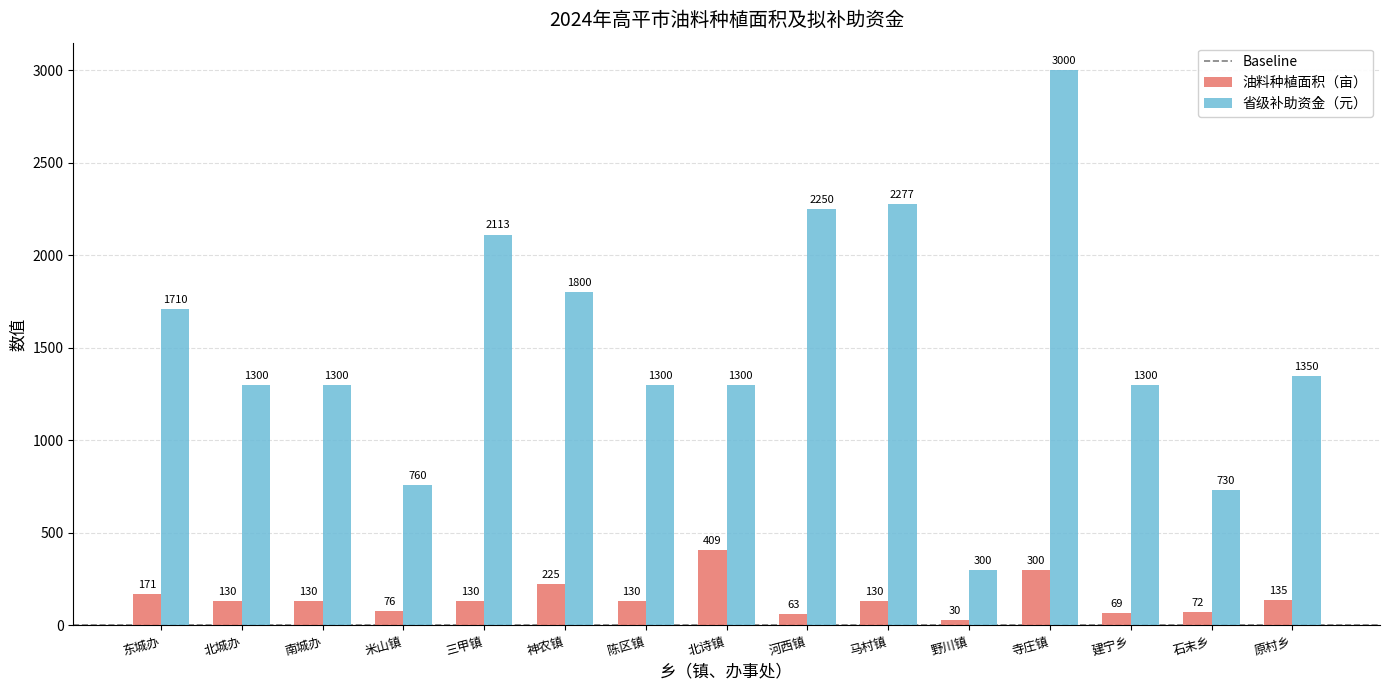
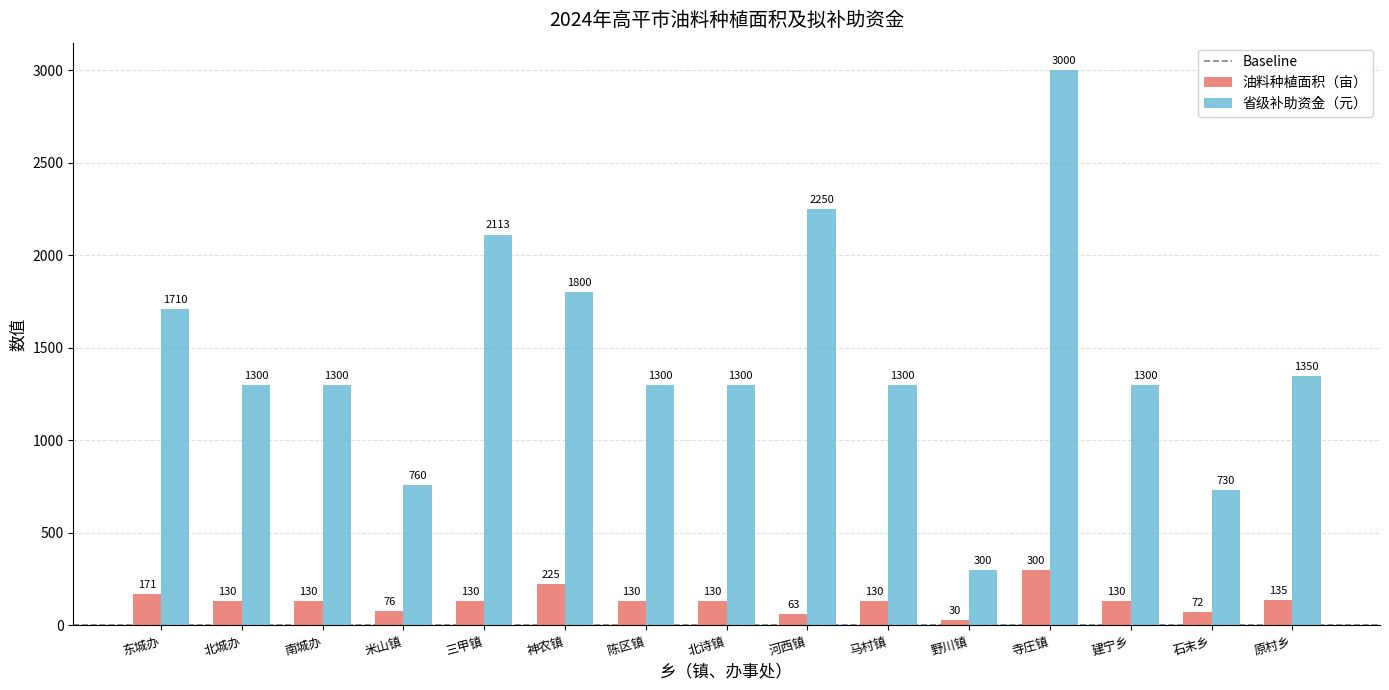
  {
    "油料种植面积（亩）": {
      "东城办": 171,
      "北城办": 130,
      "南城办": 130,
      "米山镇": 76,
      "三甲镇": 130,
      "神农镇": 225,
      "陈区镇": 130,
-     "北诗镇": 409,
+     "北诗镇": 130,
      "河西镇": 63,
      "马村镇": 130,
      "野川镇": 30,
      "寺庄镇": 300,
-     "建宁乡": 69,
+     "建宁乡": 130,
      "石末乡": 72,
      "原村乡": 135
    },
    "省级补助资金（元）": {
      "东城办": 1710,
      "北城办": 1300,
      "南城办": 1300,
      "米山镇": 760,
      "三甲镇": 2113,
      "神农镇": 1800,
      "陈区镇": 1300,
      "北诗镇": 1300,
      "河西镇": 2250,
-     "马村镇": 2277,
+     "马村镇": 1300,
      "野川镇": 300,
      "寺庄镇": 3000,
      "建宁乡": 1300,
      "石末乡": 730,
      "原村乡": 1350
    }
  }
